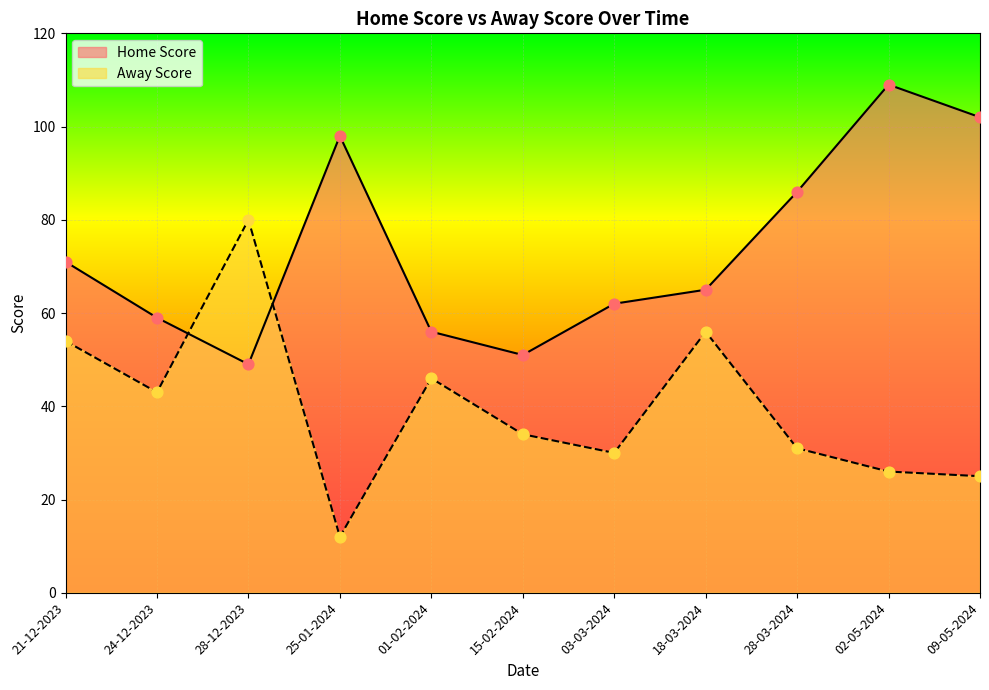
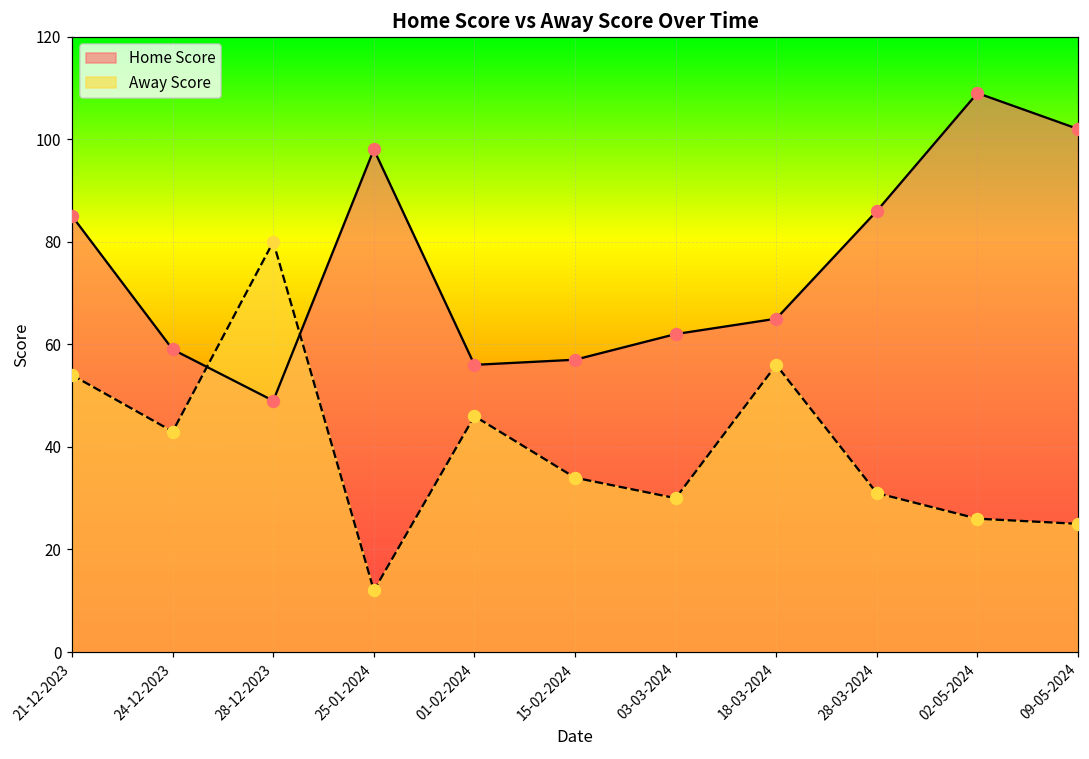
  {
    "Home Score": {
-     "21-12-2023": 71,
+     "21-12-2023": 85,
      "24-12-2023": 59,
      "28-12-2023": 49,
      "25-01-2024": 98,
      "01-02-2024": 56,
-     "15-02-2024": 51,
+     "15-02-2024": 57,
      "03-03-2024": 62,
      "18-03-2024": 65,
      "28-03-2024": 86,
      "02-05-2024": 109,
      "09-05-2024": 102
    },
    "Away Score": {
      "21-12-2023": 54,
      "24-12-2023": 43,
      "28-12-2023": 80,
      "25-01-2024": 12,
      "01-02-2024": 46,
      "15-02-2024": 34,
      "03-03-2024": 30,
      "18-03-2024": 56,
      "28-03-2024": 31,
      "02-05-2024": 26,
      "09-05-2024": 25
    }
  }
